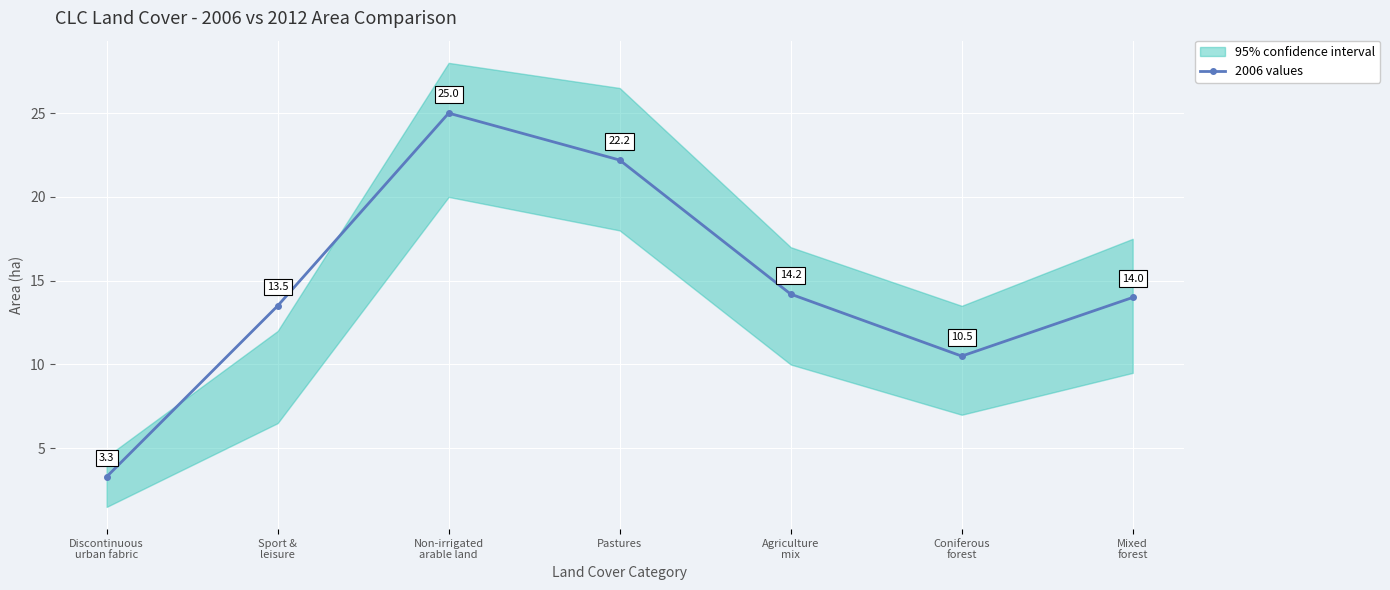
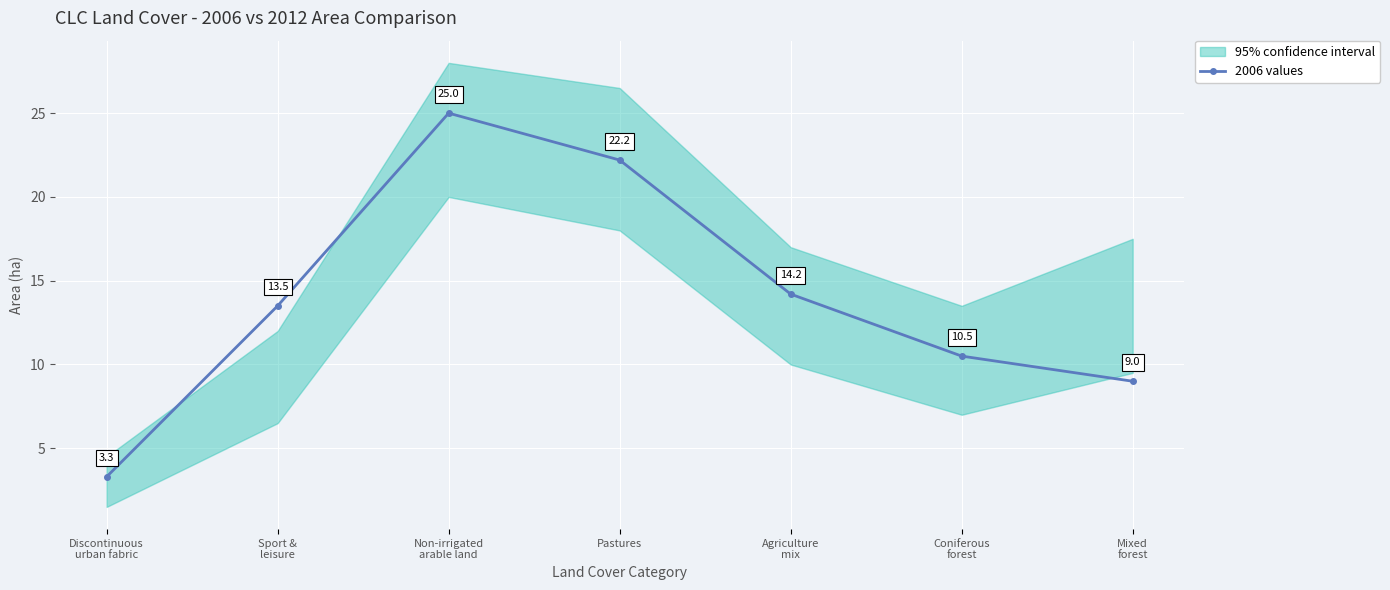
  {
    "2006 values": {
-     "Mixed forest": 14.0
+     "Mixed forest": 9.0
    }
  }
